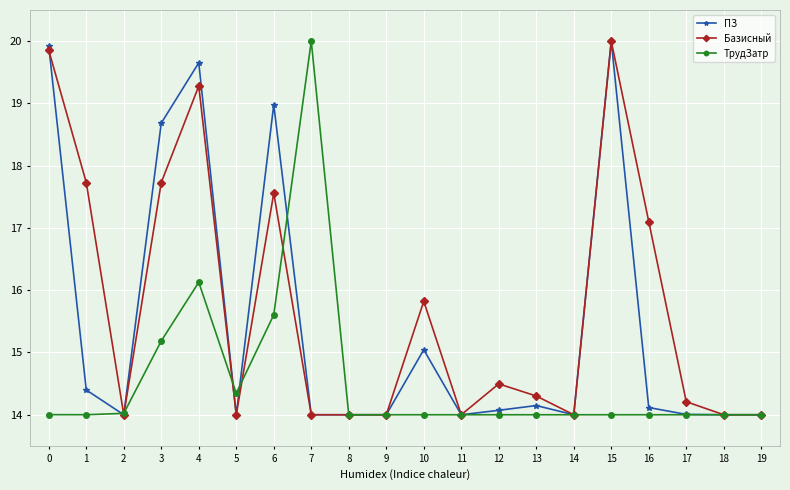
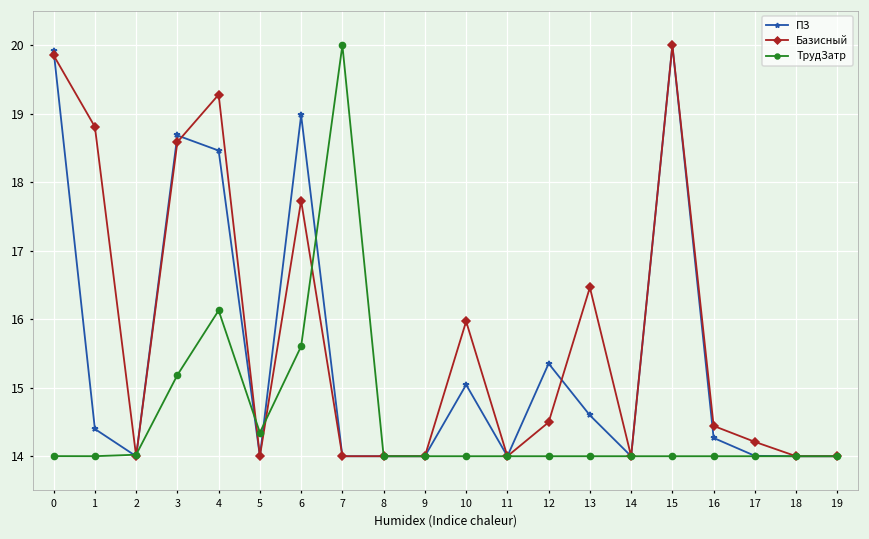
  {
    "ПЗ": {
      "0": 19.9,
      "1": 14.4,
      "3": 18.7,
-     "4": 19.7,
+     "4": 18.5,
      "6": 19.0,
      "10": 15.0,
-     "12": 14.1,
-     "13": 14.1,
-     "16": 14.1
+     "12": 15.4,
+     "13": 14.6,
+     "16": 14.3
    },
    "Базисный": {
      "0": 19.9,
-     "1": 17.7,
-     "3": 17.7,
+     "1": 18.8,
+     "3": 18.6,
      "4": 19.3,
-     "6": 17.6,
-     "10": 15.8,
+     "6": 17.7,
+     "10": 16.0,
      "12": 14.5,
-     "13": 14.3,
-     "16": 17.1,
+     "13": 16.5,
+     "16": 14.4,
      "17": 14.2
    },
    "ТрудЗатр": {
      "0": 14.0,
      "1": 14.0,
      "3": 15.2,
      "4": 16.1,
      "5": 14.3,
      "6": 15.6,
      "7": 20.0,
      "10": 14.0,
      "12": 14.0,
      "13": 14.0,
      "15": 14.0,
      "16": 14.0
    }
  }
